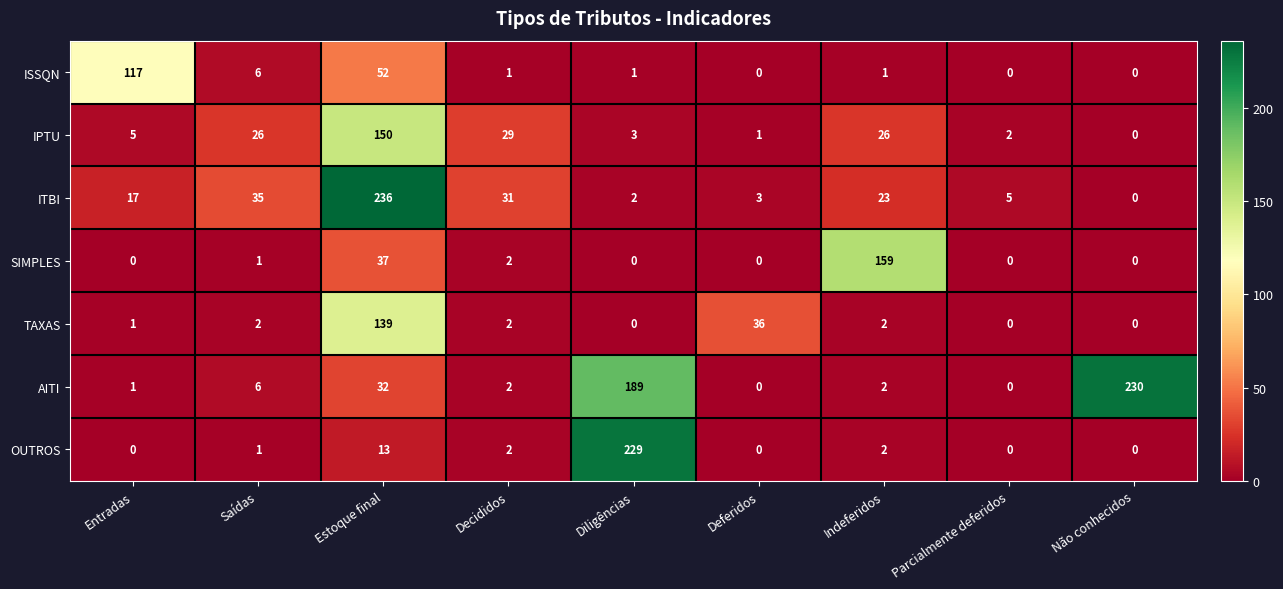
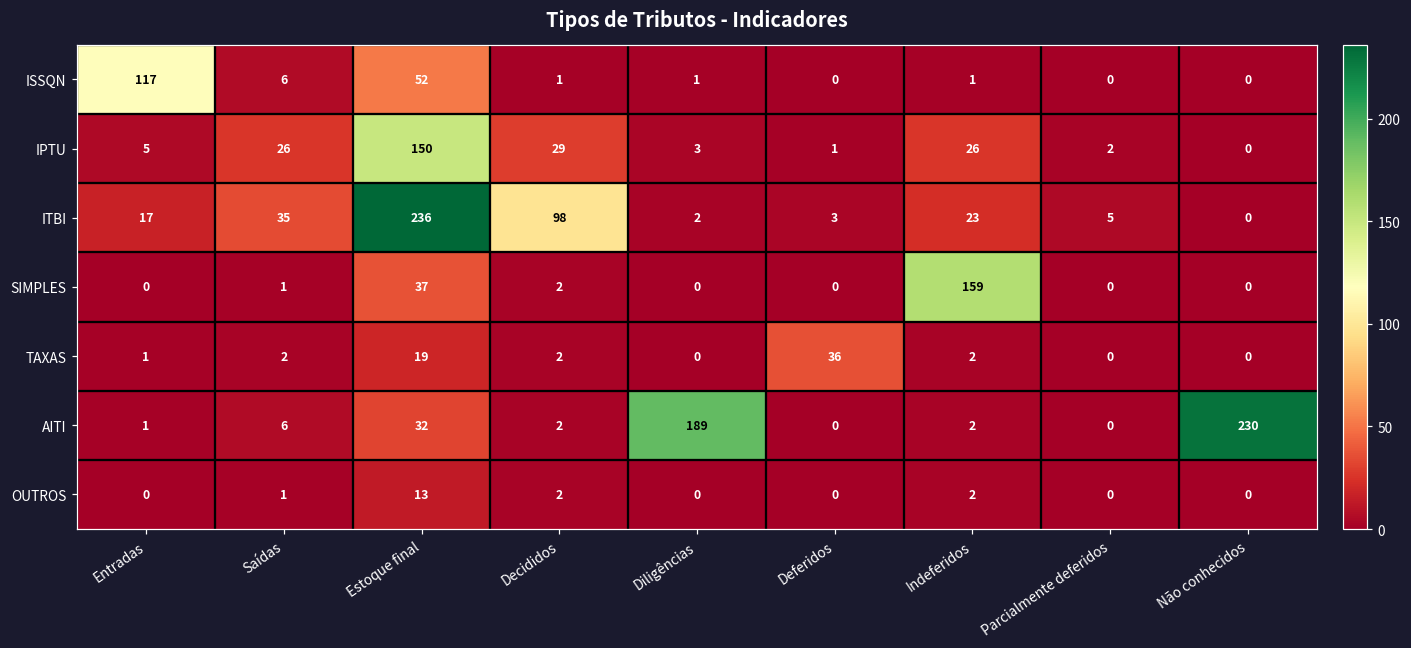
  {
    "ISSQN": {
      "Entradas": 117,
      "Saídas": 6,
      "Estoque final": 52,
      "Decididos": 1,
      "Diligências": 1,
      "Deferidos": 0,
      "Indeferidos": 1,
      "Parcialmente deferidos": 0,
      "Não conhecidos": 0
    },
    "IPTU": {
      "Entradas": 5,
      "Saídas": 26,
      "Estoque final": 150,
      "Decididos": 29,
      "Diligências": 3,
      "Deferidos": 1,
      "Indeferidos": 26,
      "Parcialmente deferidos": 2,
      "Não conhecidos": 0
    },
    "ITBI": {
      "Entradas": 17,
      "Saídas": 35,
      "Estoque final": 236,
-     "Decididos": 31,
+     "Decididos": 98,
      "Diligências": 2,
      "Deferidos": 3,
      "Indeferidos": 23,
      "Parcialmente deferidos": 5,
      "Não conhecidos": 0
    },
    "SIMPLES": {
      "Entradas": 0,
      "Saídas": 1,
      "Estoque final": 37,
      "Decididos": 2,
      "Diligências": 0,
      "Deferidos": 0,
      "Indeferidos": 159,
      "Parcialmente deferidos": 0,
      "Não conhecidos": 0
    },
    "TAXAS": {
      "Entradas": 1,
      "Saídas": 2,
-     "Estoque final": 139,
+     "Estoque final": 19,
      "Decididos": 2,
      "Diligências": 0,
      "Deferidos": 36,
      "Indeferidos": 2,
      "Parcialmente deferidos": 0,
      "Não conhecidos": 0
    },
    "AITI": {
      "Entradas": 1,
      "Saídas": 6,
      "Estoque final": 32,
      "Decididos": 2,
      "Diligências": 189,
      "Deferidos": 0,
      "Indeferidos": 2,
      "Parcialmente deferidos": 0,
      "Não conhecidos": 230
    },
    "OUTROS": {
      "Entradas": 0,
      "Saídas": 1,
      "Estoque final": 13,
      "Decididos": 2,
-     "Diligências": 229,
+     "Diligências": 0,
      "Deferidos": 0,
      "Indeferidos": 2,
      "Parcialmente deferidos": 0,
      "Não conhecidos": 0
    }
  }
